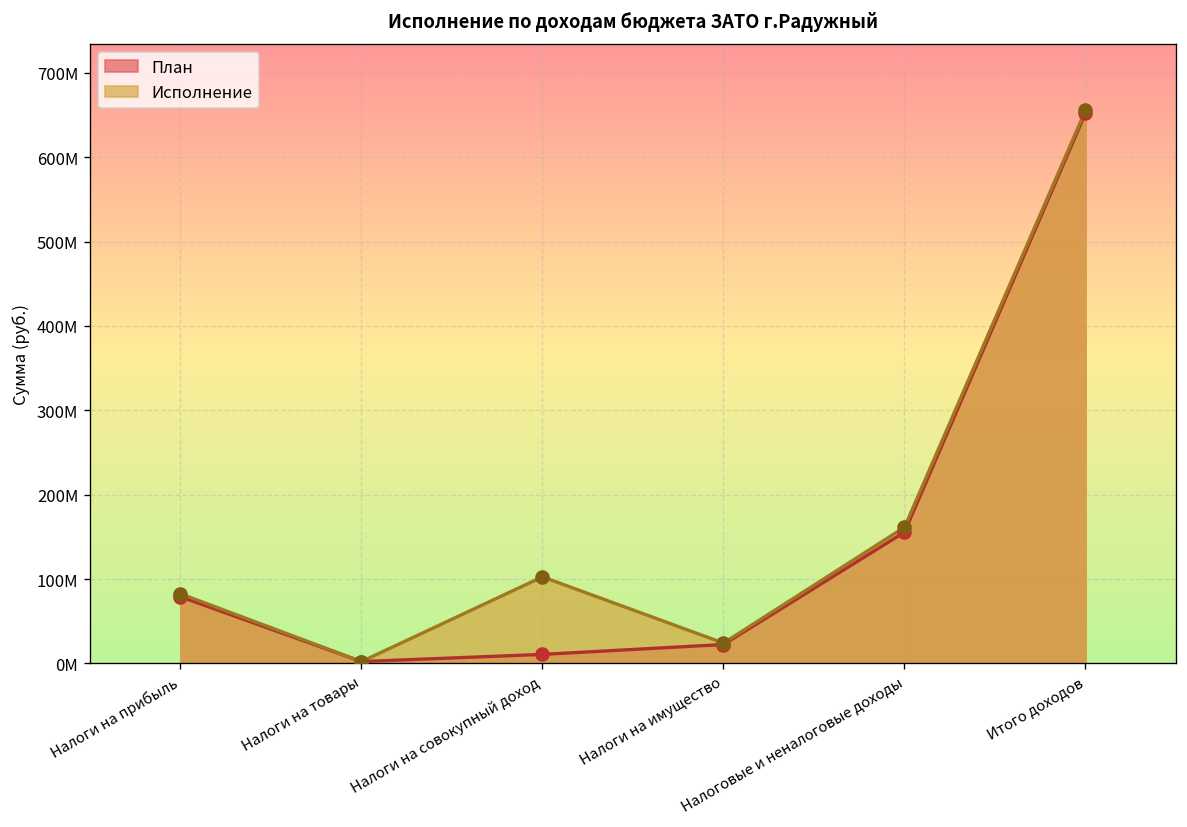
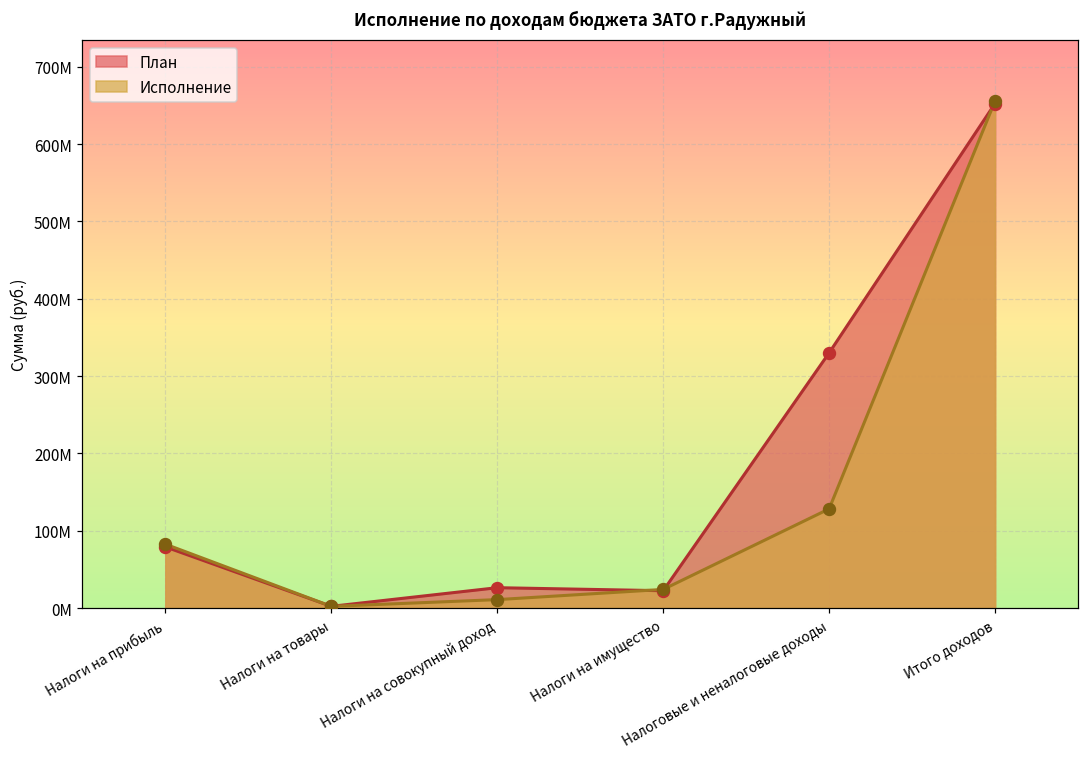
  {
    "План": {
-     "Налоги на совокупный доход": 10000000,
-     "Налоговые и неналоговые доходы": 160000000
+     "Налоги на совокупный доход": 30000000,
+     "Налоговые и неналоговые доходы": 330000000
    },
    "Исполнение": {
-     "Налоги на совокупный доход": 100000000,
-     "Налоговые и неналоговые доходы": 160000000
+     "Налоги на совокупный доход": 10000000,
+     "Налоговые и неналоговые доходы": 130000000
    }
  }
